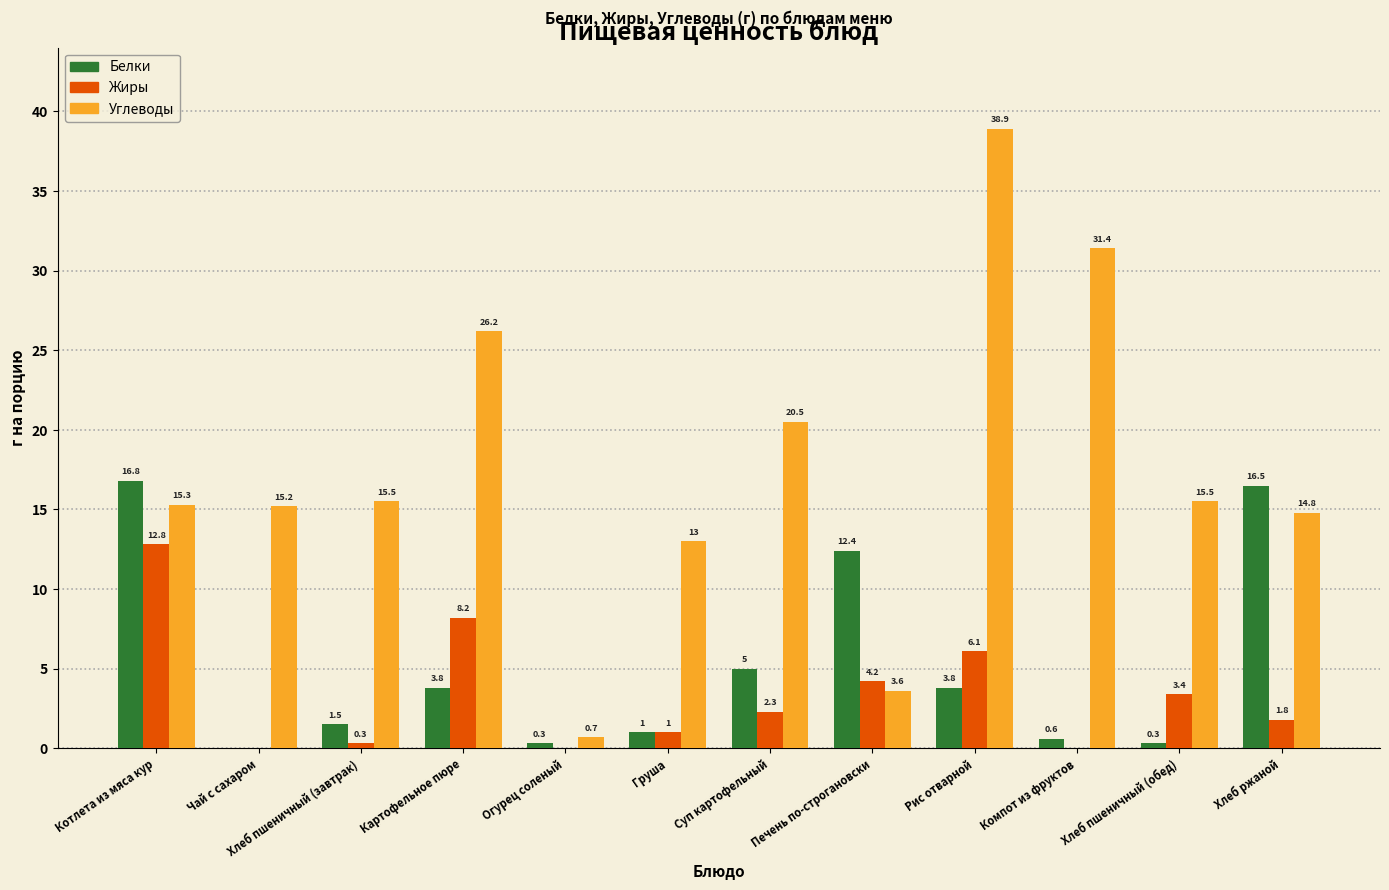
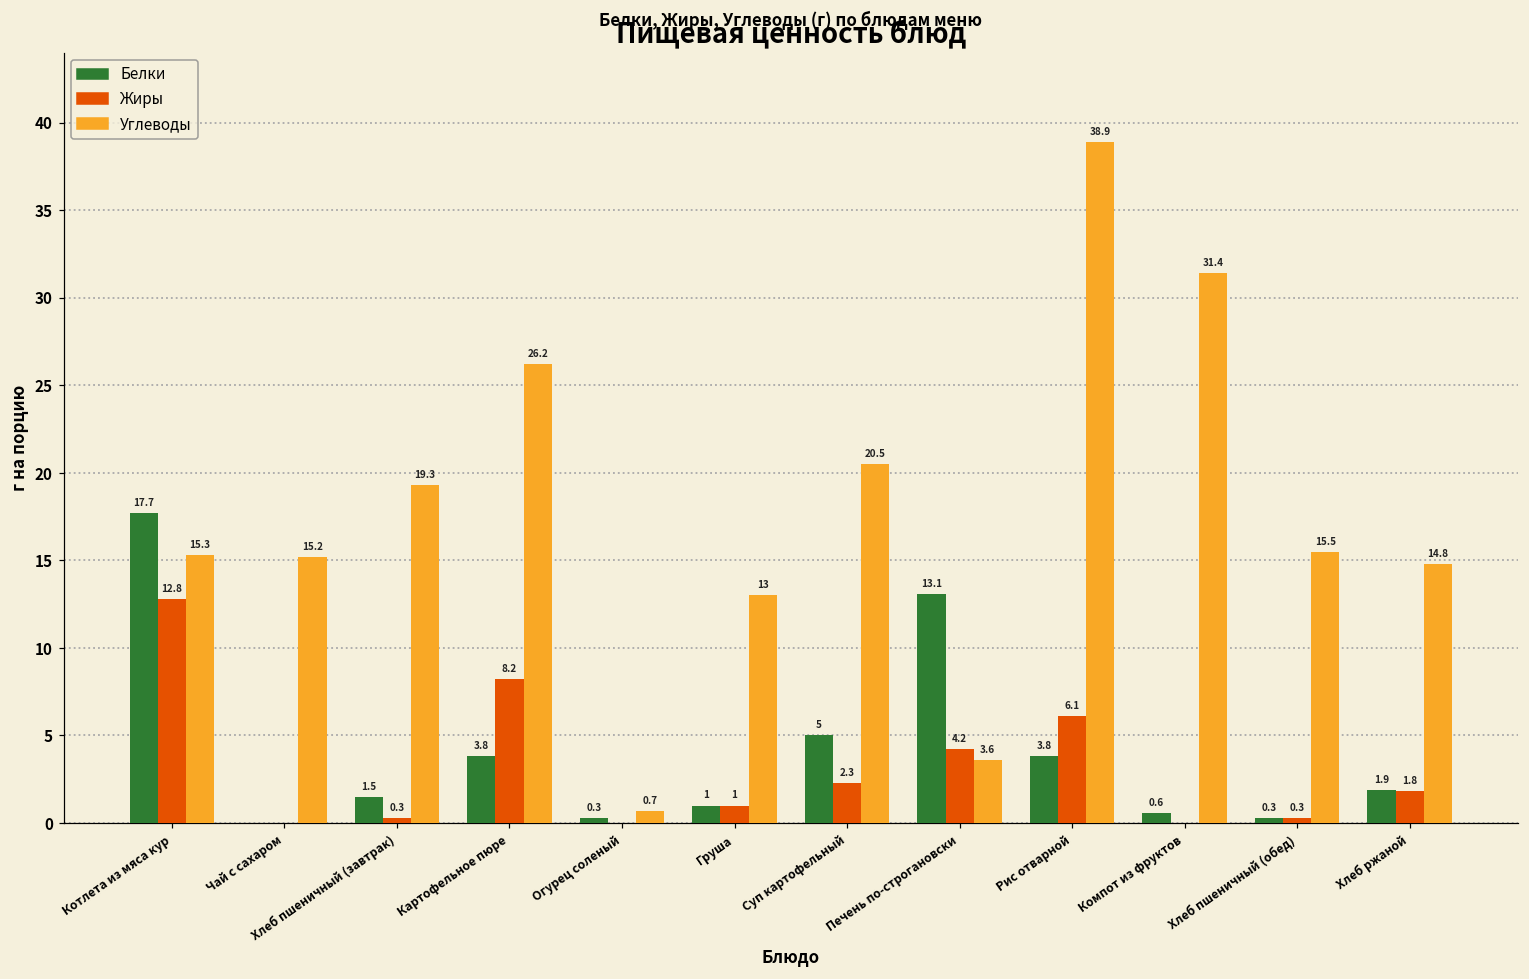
  {
    "Белки": {
-     "Котлета из мяса кур": 16.8,
+     "Котлета из мяса кур": 17.7,
      "Хлеб пшеничный (завтрак)": 1.5,
      "Картофельное пюре": 3.8,
      "Огурец соленый": 0.3,
      "Груша": 1,
      "Суп картофельный": 5,
-     "Печень по-строгановски": 12.4,
+     "Печень по-строгановски": 13.1,
      "Рис отварной": 3.8,
      "Компот из фруктов": 0.6,
      "Хлеб пшеничный (обед)": 0.3,
-     "Хлеб ржаной": 16.5
+     "Хлеб ржаной": 1.9
    },
    "Жиры": {
      "Котлета из мяса кур": 12.8,
      "Хлеб пшеничный (завтрак)": 0.3,
      "Картофельное пюре": 8.2,
      "Груша": 1,
      "Суп картофельный": 2.3,
      "Печень по-строгановски": 4.2,
      "Рис отварной": 6.1,
-     "Хлеб пшеничный (обед)": 3.4,
+     "Хлеб пшеничный (обед)": 0.3,
      "Хлеб ржаной": 1.8
    },
    "Углеводы": {
      "Котлета из мяса кур": 15.3,
      "Чай с сахаром": 15.2,
-     "Хлеб пшеничный (завтрак)": 15.5,
+     "Хлеб пшеничный (завтрак)": 19.3,
      "Картофельное пюре": 26.2,
      "Огурец соленый": 0.7,
      "Груша": 13,
      "Суп картофельный": 20.5,
      "Печень по-строгановски": 3.6,
      "Рис отварной": 38.9,
      "Компот из фруктов": 31.4,
      "Хлеб пшеничный (обед)": 15.5,
      "Хлеб ржаной": 14.8
    }
  }
